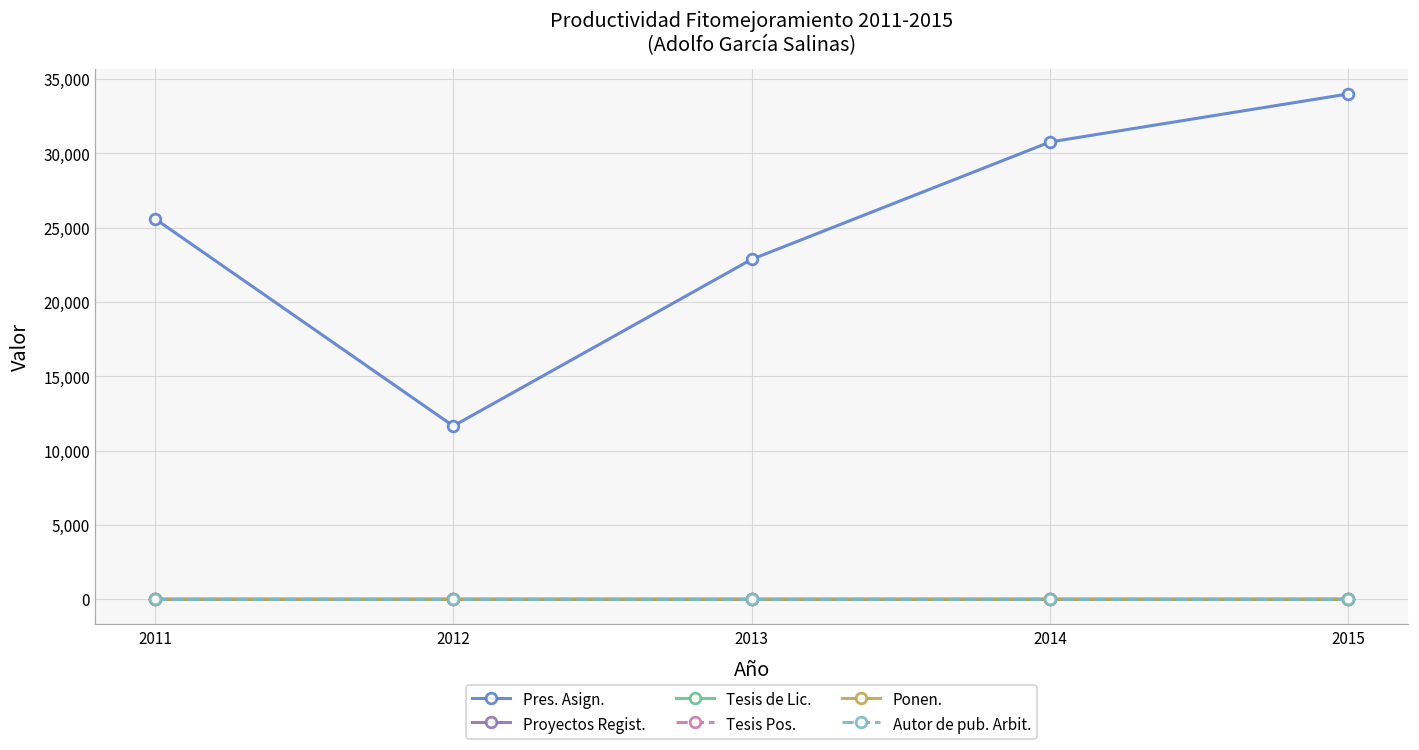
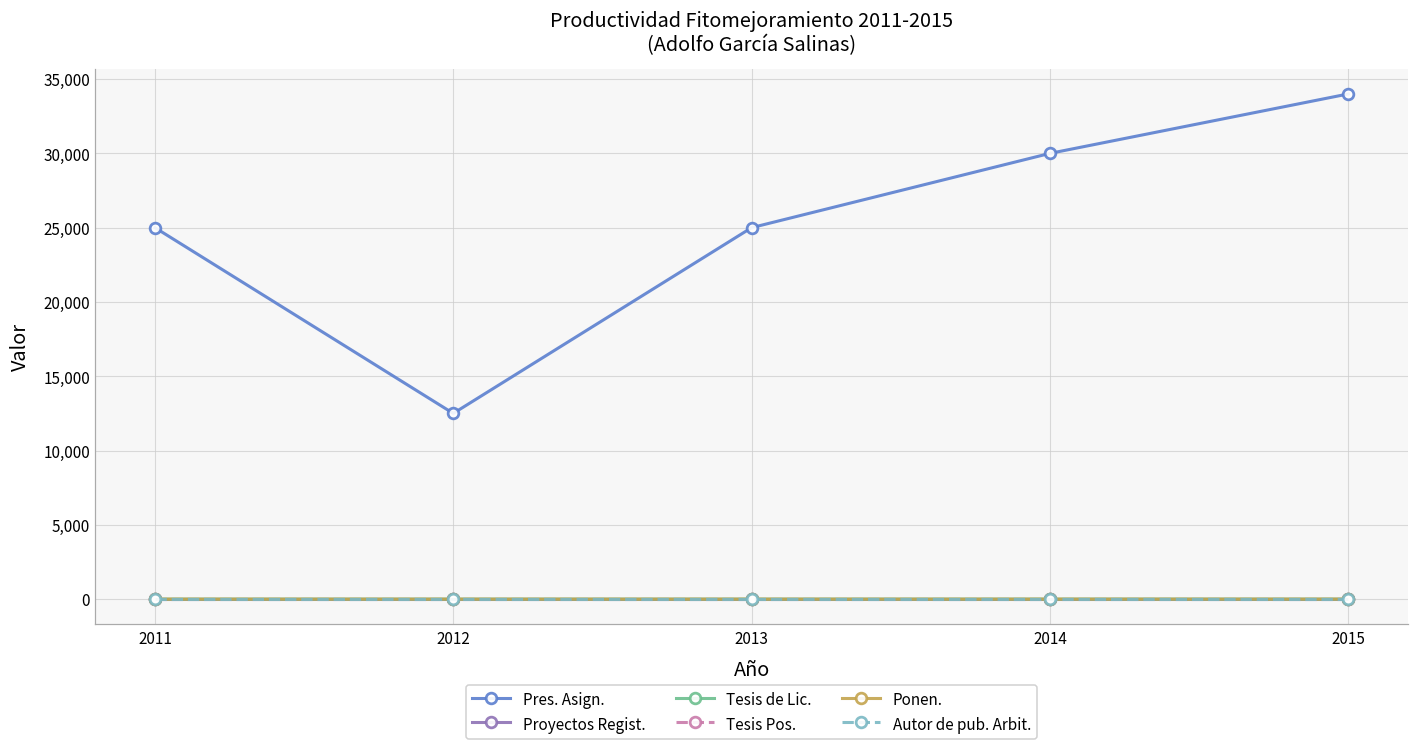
  {
    "Pres. Asign.": {
-     "2011": "25,600",
-     "2012": "11,700",
-     "2013": "22,900",
-     "2014": "30,800",
+     "2011": "25,000",
+     "2012": "12,500",
+     "2013": "25,000",
+     "2014": "30,000",
      "2015": "34,000"
    },
    "Autor de pub. Arbit.": {
      "2011": "0",
      "2012": "0",
      "2013": "0",
      "2014": "0",
      "2015": "0"
    }
  }
